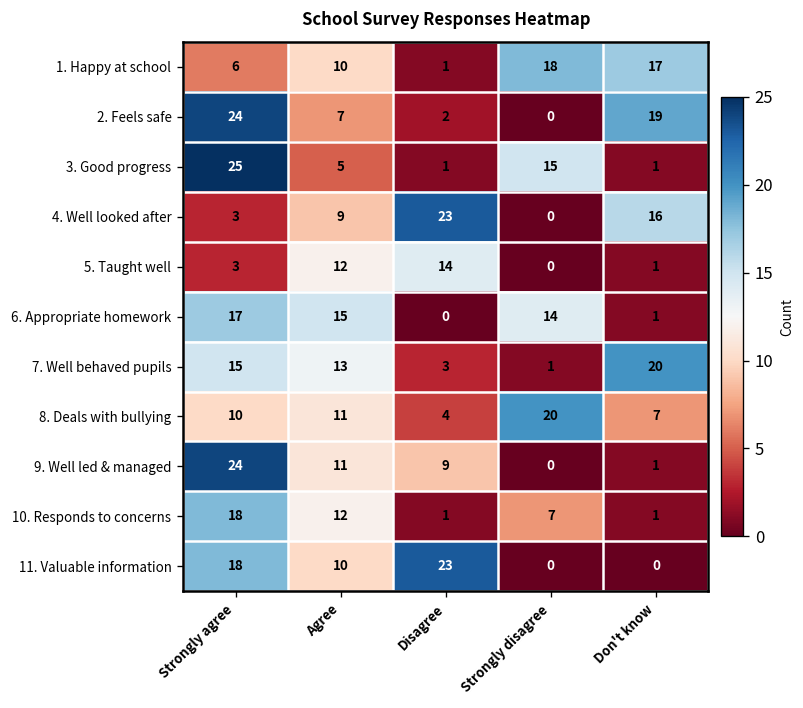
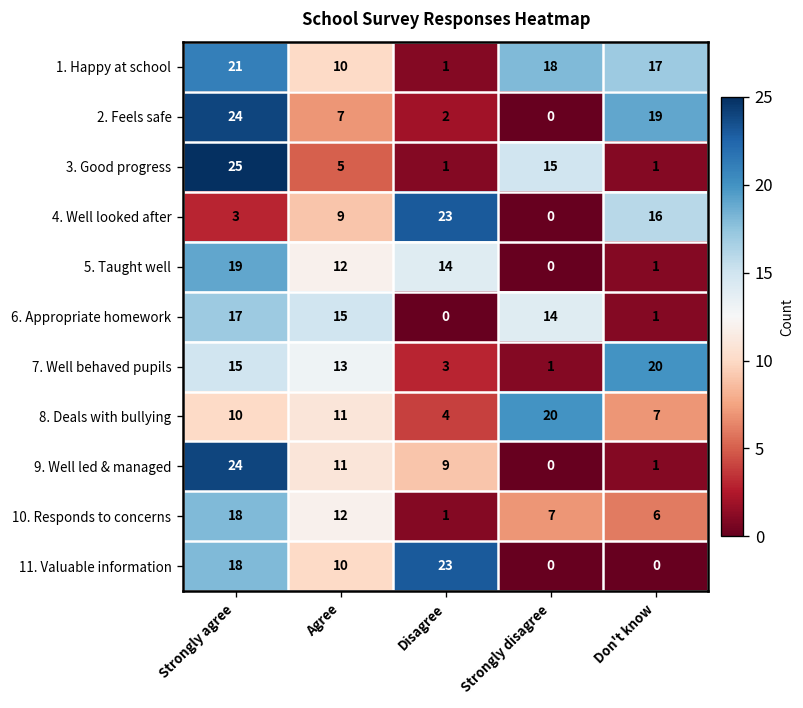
  {
    "1. Happy at school": {
-     "Strongly agree": 6,
+     "Strongly agree": 21,
      "Agree": 10,
      "Disagree": 1,
      "Strongly disagree": 18,
      "Don't know": 17
    },
    "2. Feels safe": {
      "Strongly agree": 24,
      "Agree": 7,
      "Disagree": 2,
      "Strongly disagree": 0,
      "Don't know": 19
    },
    "3. Good progress": {
      "Strongly agree": 25,
      "Agree": 5,
      "Disagree": 1,
      "Strongly disagree": 15,
      "Don't know": 1
    },
    "4. Well looked after": {
      "Strongly agree": 3,
      "Agree": 9,
      "Disagree": 23,
      "Strongly disagree": 0,
      "Don't know": 16
    },
    "5. Taught well": {
-     "Strongly agree": 3,
+     "Strongly agree": 19,
      "Agree": 12,
      "Disagree": 14,
      "Strongly disagree": 0,
      "Don't know": 1
    },
    "6. Appropriate homework": {
      "Strongly agree": 17,
      "Agree": 15,
      "Disagree": 0,
      "Strongly disagree": 14,
      "Don't know": 1
    },
    "7. Well behaved pupils": {
      "Strongly agree": 15,
      "Agree": 13,
      "Disagree": 3,
      "Strongly disagree": 1,
      "Don't know": 20
    },
    "8. Deals with bullying": {
      "Strongly agree": 10,
      "Agree": 11,
      "Disagree": 4,
      "Strongly disagree": 20,
      "Don't know": 7
    },
    "9. Well led & managed": {
      "Strongly agree": 24,
      "Agree": 11,
      "Disagree": 9,
      "Strongly disagree": 0,
      "Don't know": 1
    },
    "10. Responds to concerns": {
      "Strongly agree": 18,
      "Agree": 12,
      "Disagree": 1,
      "Strongly disagree": 7,
-     "Don't know": 1
+     "Don't know": 6
    },
    "11. Valuable information": {
      "Strongly agree": 18,
      "Agree": 10,
      "Disagree": 23,
      "Strongly disagree": 0,
      "Don't know": 0
    }
  }
